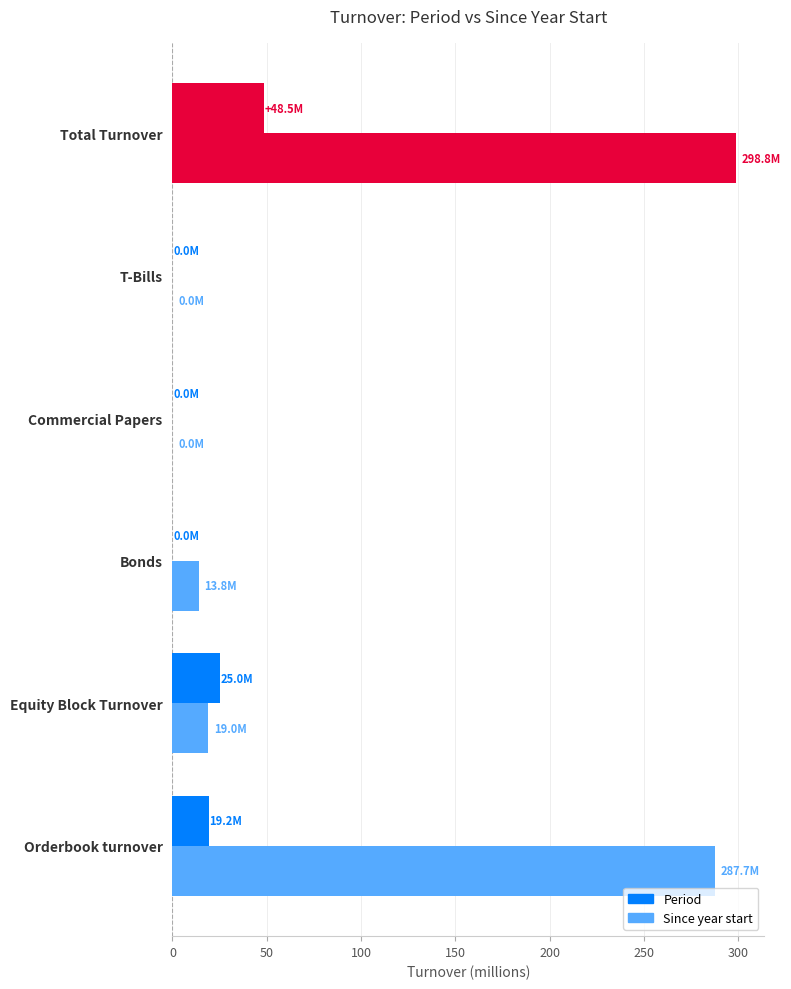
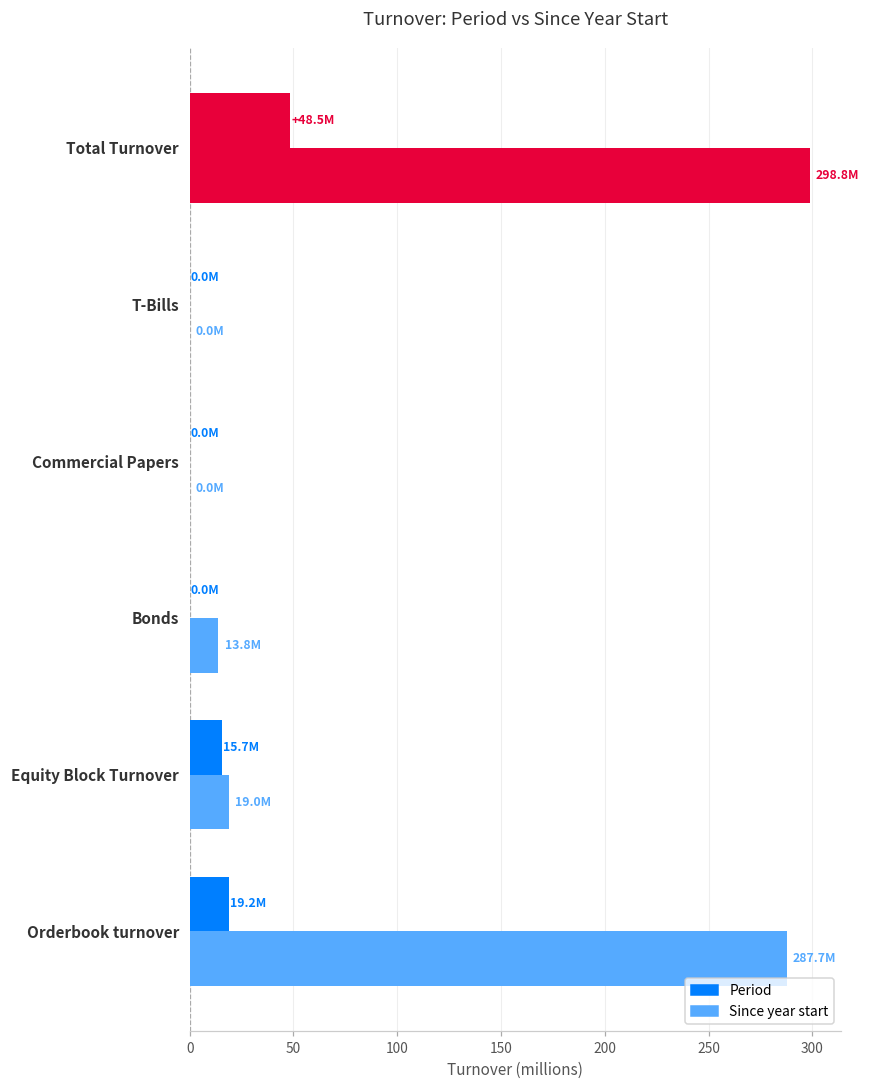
  {
    "Period": {
      "Total Turnover": "+48.5M",
      "T-Bills": "0.0M",
      "Commercial Papers": "0.0M",
      "Bonds": "0.0M",
-     "Equity Block Turnover": "25.0M",
+     "Equity Block Turnover": "15.7M",
      "Orderbook turnover": "19.2M"
    },
    "Since year start": {
      "Total Turnover": "298.8M",
      "T-Bills": "0.0M",
      "Commercial Papers": "0.0M",
      "Bonds": "13.8M",
      "Equity Block Turnover": "19.0M",
      "Orderbook turnover": "287.7M"
    }
  }
